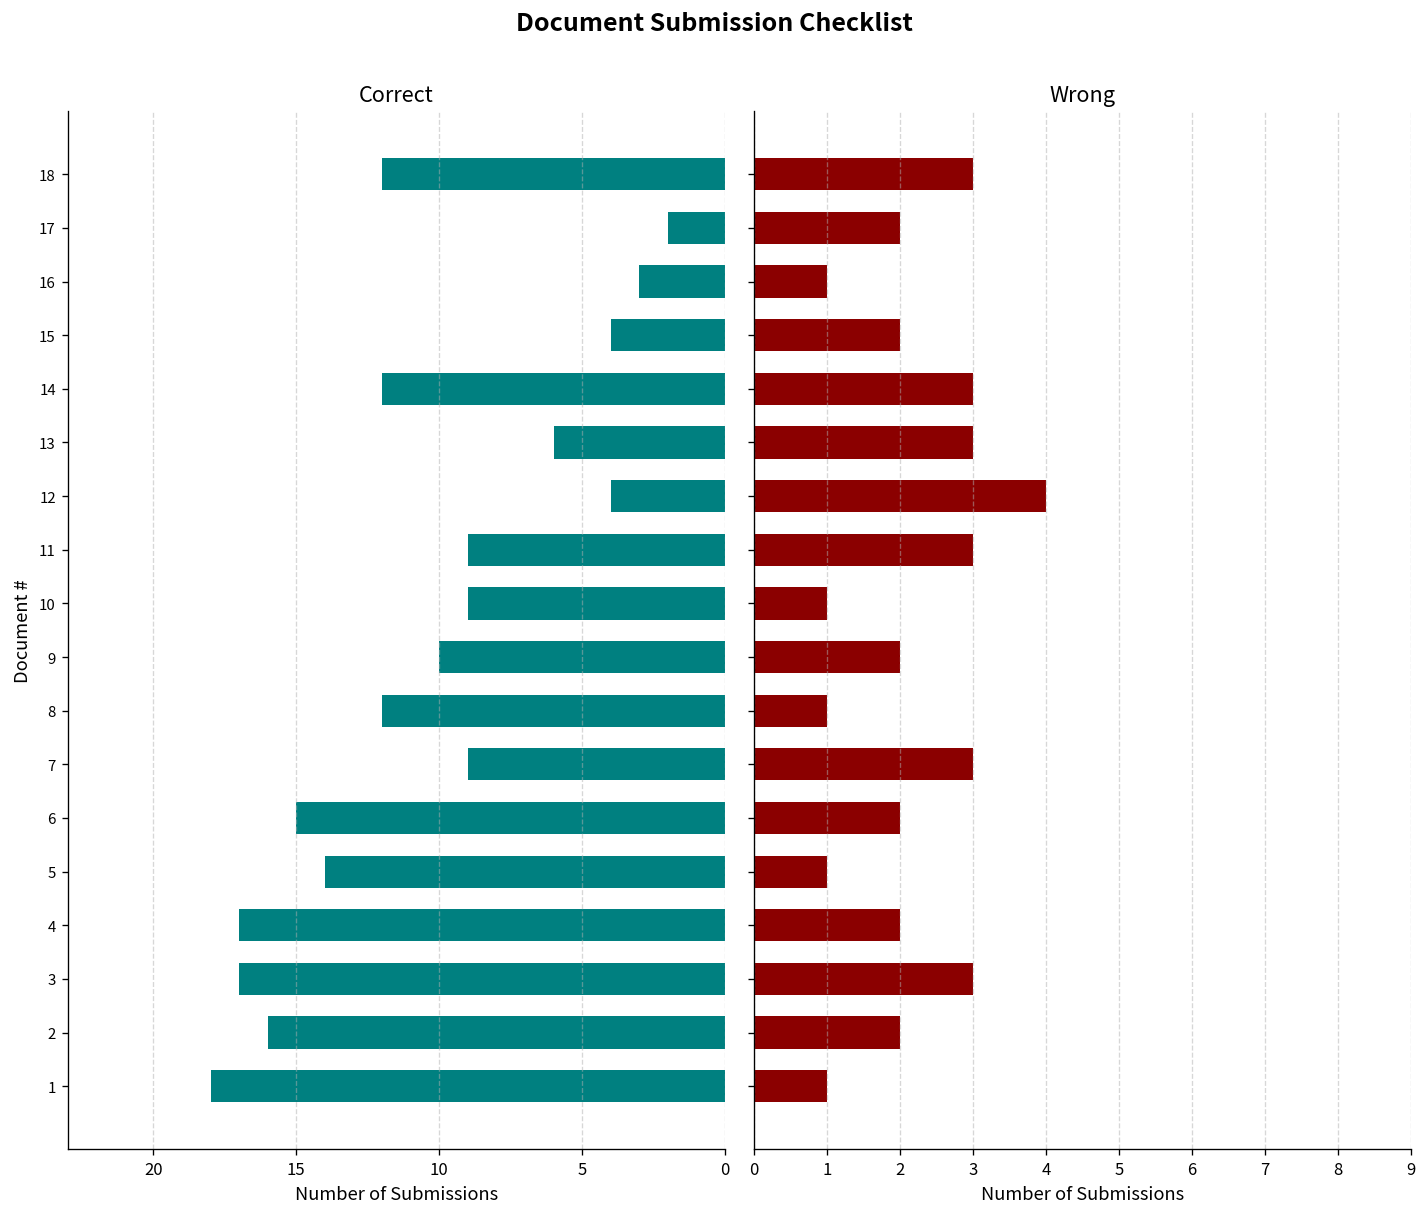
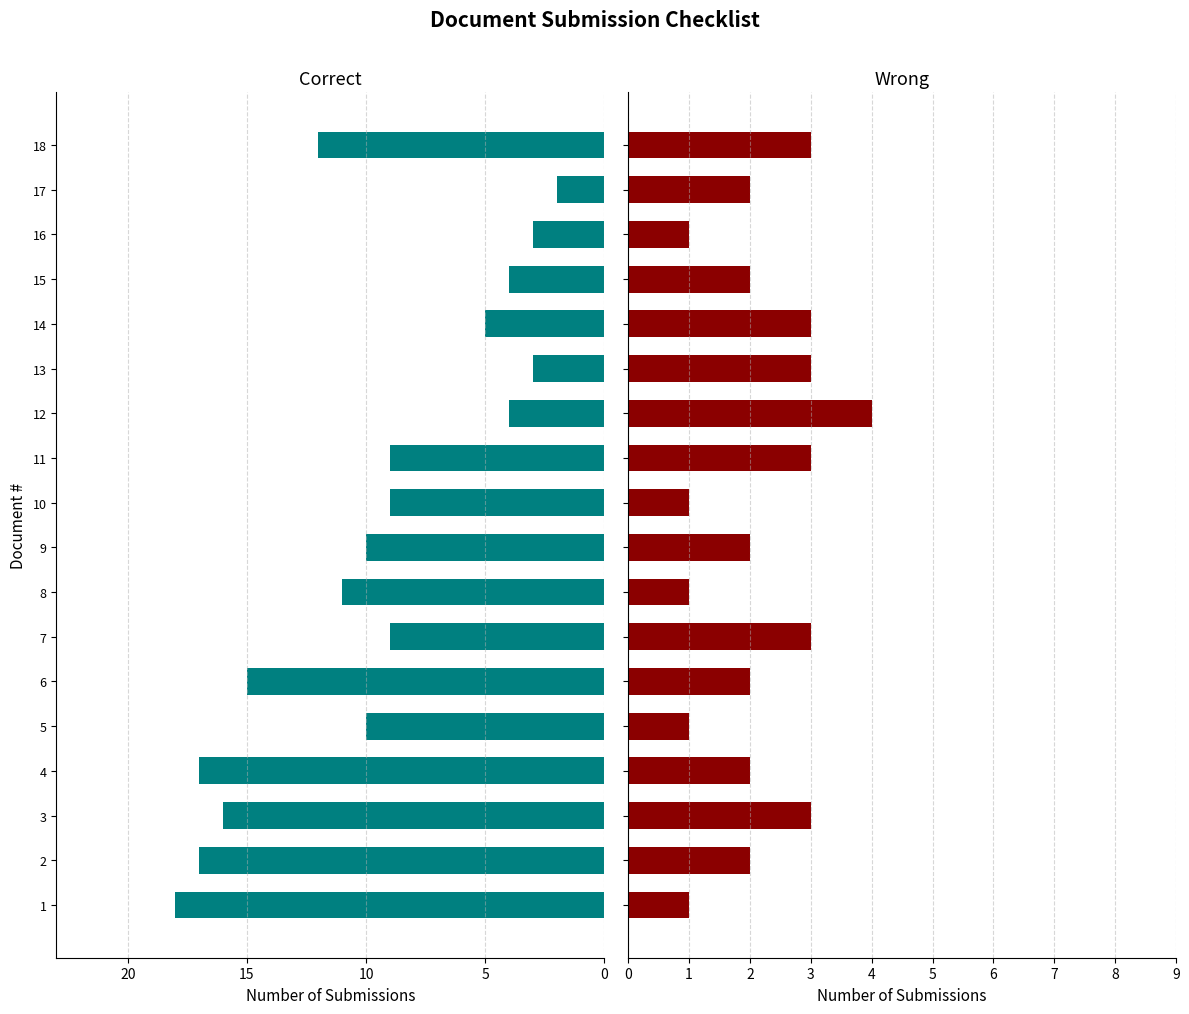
  {
    "Correct": {
      "18": 12,
      "17": 2,
      "16": 3,
      "15": 4,
-     "14": 12,
-     "13": 6,
+     "14": 5,
+     "13": 3,
      "12": 4,
      "11": 9,
      "10": 9,
      "9": 10,
-     "8": 12,
+     "8": 11,
      "7": 9,
      "6": 15,
-     "5": 14,
+     "5": 10,
      "4": 17,
-     "3": 17,
-     "2": 16,
+     "3": 16,
+     "2": 17,
      "1": 18
    }
  }
